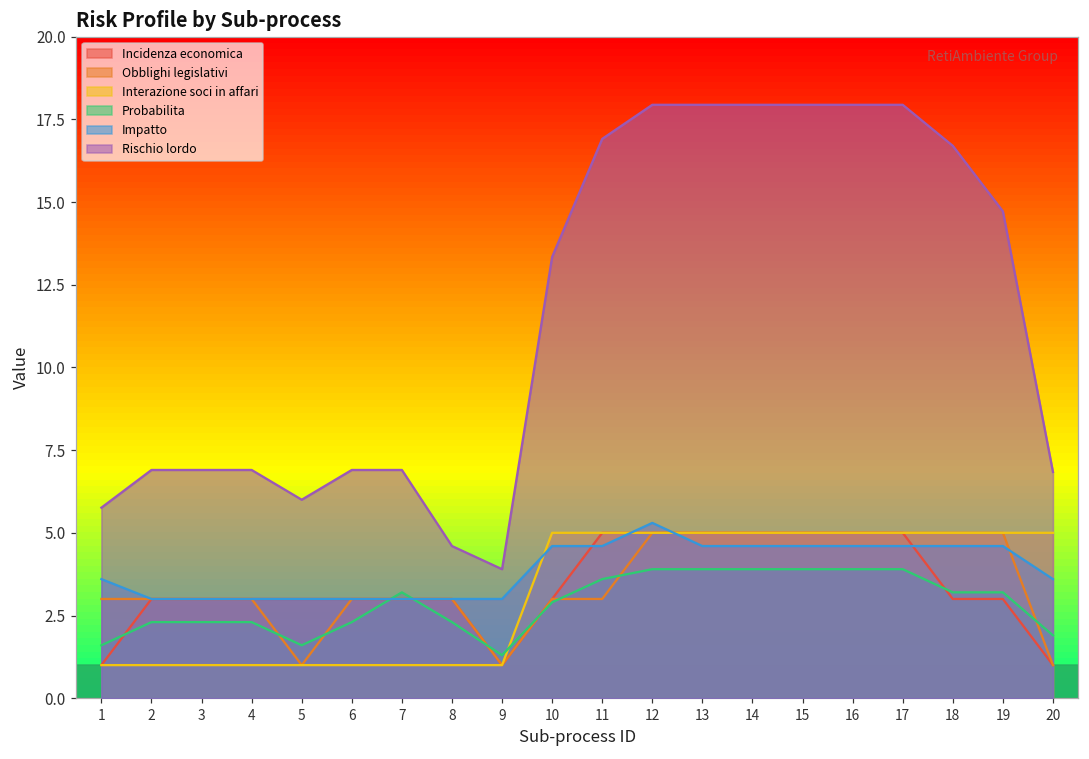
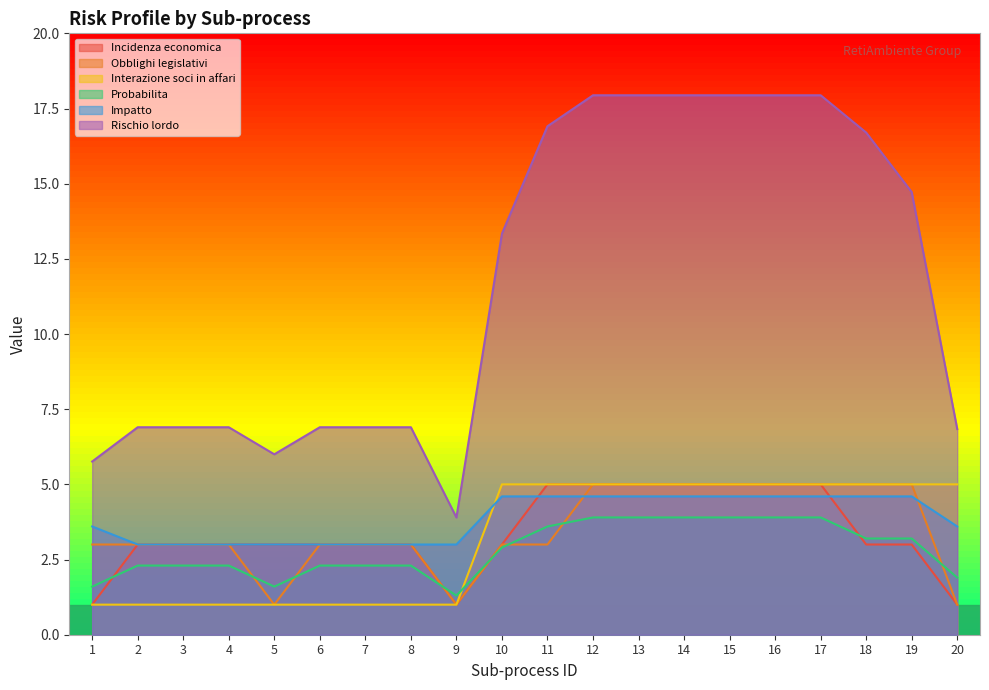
  {
    "Interazione soci in affari": {
      "10": 5.0,
      "20": 5.0
    },
    "Probabilita": {
      "1": 1.6,
      "2": 2.3,
      "3": 2.3,
      "4": 2.3,
      "5": 1.6,
      "6": 2.3,
-     "7": 3.2,
+     "7": 2.3,
      "8": 2.3,
      "9": 1.3,
      "10": 2.9,
      "11": 3.6,
      "12": 3.9,
      "13": 3.9,
      "14": 3.9,
      "15": 3.9,
      "16": 3.9,
      "17": 3.9,
      "18": 3.2,
      "19": 3.2,
      "20": 1.9
    },
    "Impatto": {
      "1": 3.6,
      "9": 3.0,
      "10": 4.6,
      "11": 4.6,
-     "12": 5.3,
+     "12": 4.6,
      "13": 4.6,
      "14": 4.6,
      "15": 4.6,
      "16": 4.6,
      "17": 4.6,
      "18": 4.6,
      "19": 4.6,
      "20": 3.6
    },
    "Rischio lordo": {
      "1": 5.8,
      "2": 6.9,
      "3": 6.9,
      "4": 6.9,
      "5": 6.0,
      "6": 6.9,
      "7": 6.9,
-     "8": 4.6,
+     "8": 6.9,
      "9": 3.9,
      "10": 13.3,
      "11": 16.9,
      "12": 17.9,
      "13": 17.9,
      "14": 17.9,
      "15": 17.9,
      "16": 17.9,
      "17": 17.9,
      "18": 16.7,
      "19": 14.7,
      "20": 6.8
    }
  }
